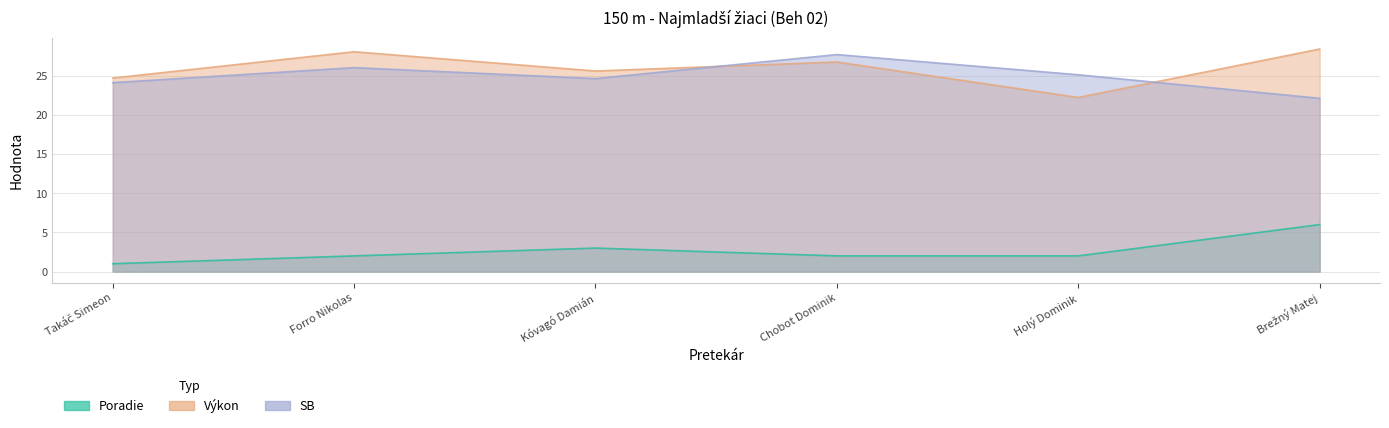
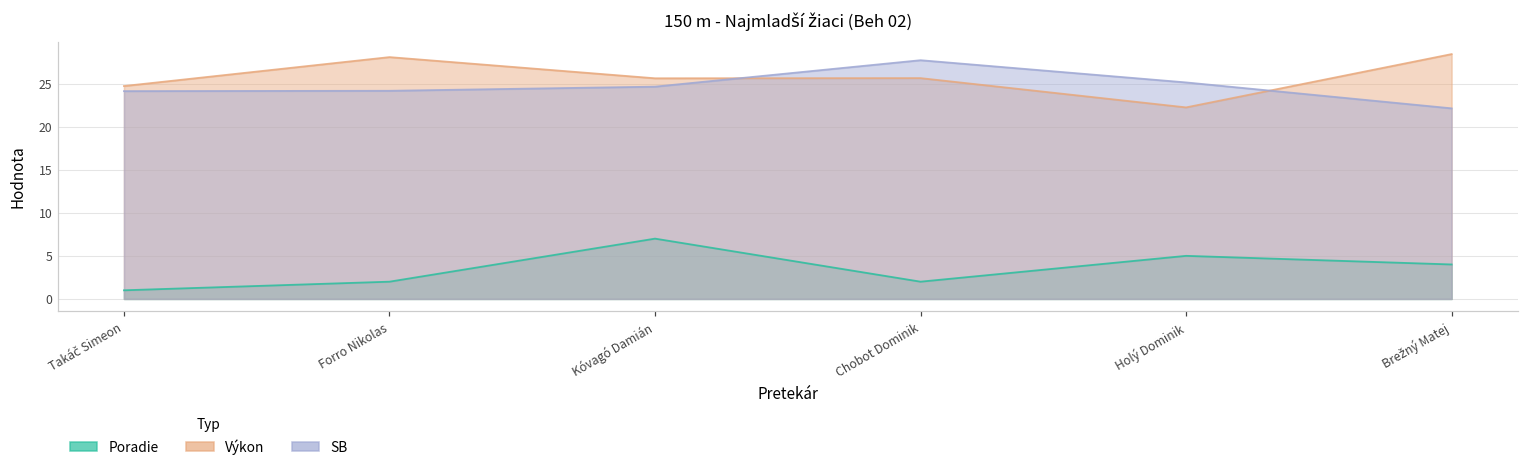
  {
    "Poradie": {
      "Takáč Simeon": 1,
      "Forro Nikolas": 2,
-     "Kóvagó Damián": 3,
+     "Kóvagó Damián": 7,
      "Chobot Dominik": 2,
-     "Holý Dominik": 2,
-     "Brežný Matej": 6
+     "Holý Dominik": 5,
+     "Brežný Matej": 4
    },
    "Výkon": {
      "Takáč Simeon": 25,
      "Forro Nikolas": 28,
      "Kóvagó Damián": 26,
-     "Chobot Dominik": 27,
+     "Chobot Dominik": 26,
      "Holý Dominik": 22,
      "Brežný Matej": 28
    },
    "SB": {
      "Takáč Simeon": 24,
-     "Forro Nikolas": 26,
+     "Forro Nikolas": 24,
      "Kóvagó Damián": 25,
      "Chobot Dominik": 28,
      "Holý Dominik": 25,
      "Brežný Matej": 22
    }
  }
